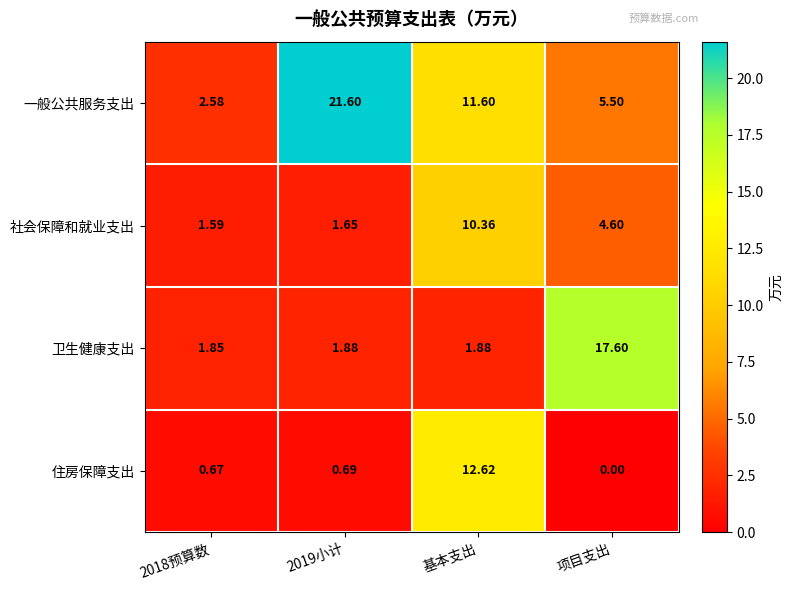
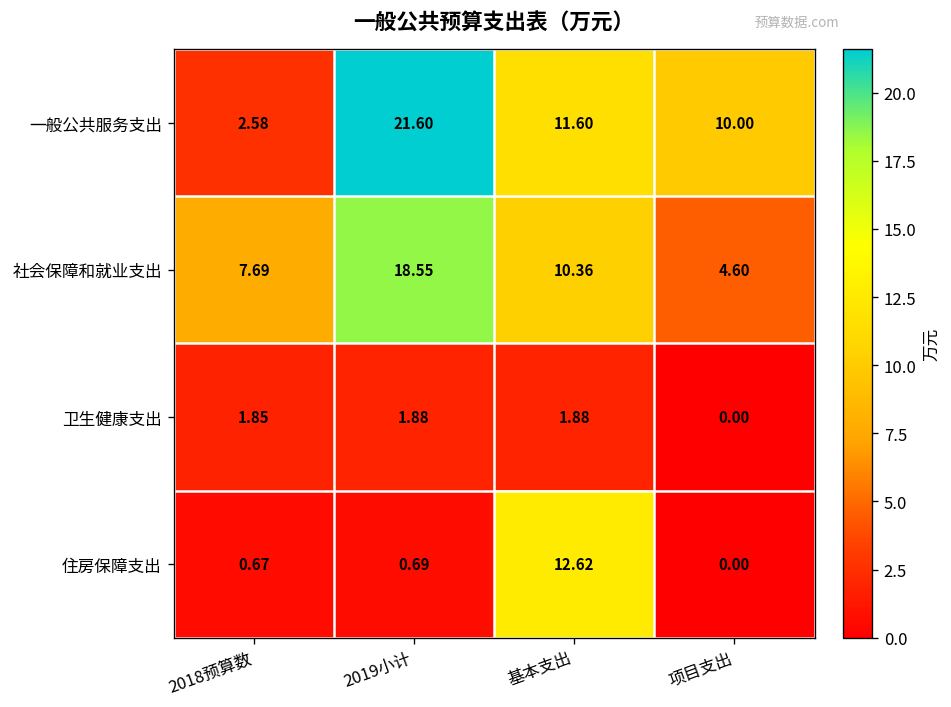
  {
    "一般公共服务支出": {
      "2018预算数": 2.58,
      "2019小计": 21.60,
      "基本支出": 11.60,
-     "项目支出": 5.50
+     "项目支出": 10.00
    },
    "社会保障和就业支出": {
-     "2018预算数": 1.59,
-     "2019小计": 1.65,
+     "2018预算数": 7.69,
+     "2019小计": 18.55,
      "基本支出": 10.36,
      "项目支出": 4.60
    },
    "卫生健康支出": {
      "2018预算数": 1.85,
      "2019小计": 1.88,
      "基本支出": 1.88,
-     "项目支出": 17.60
+     "项目支出": 0.00
    },
    "住房保障支出": {
      "2018预算数": 0.67,
      "2019小计": 0.69,
      "基本支出": 12.62,
      "项目支出": 0.00
    }
  }
